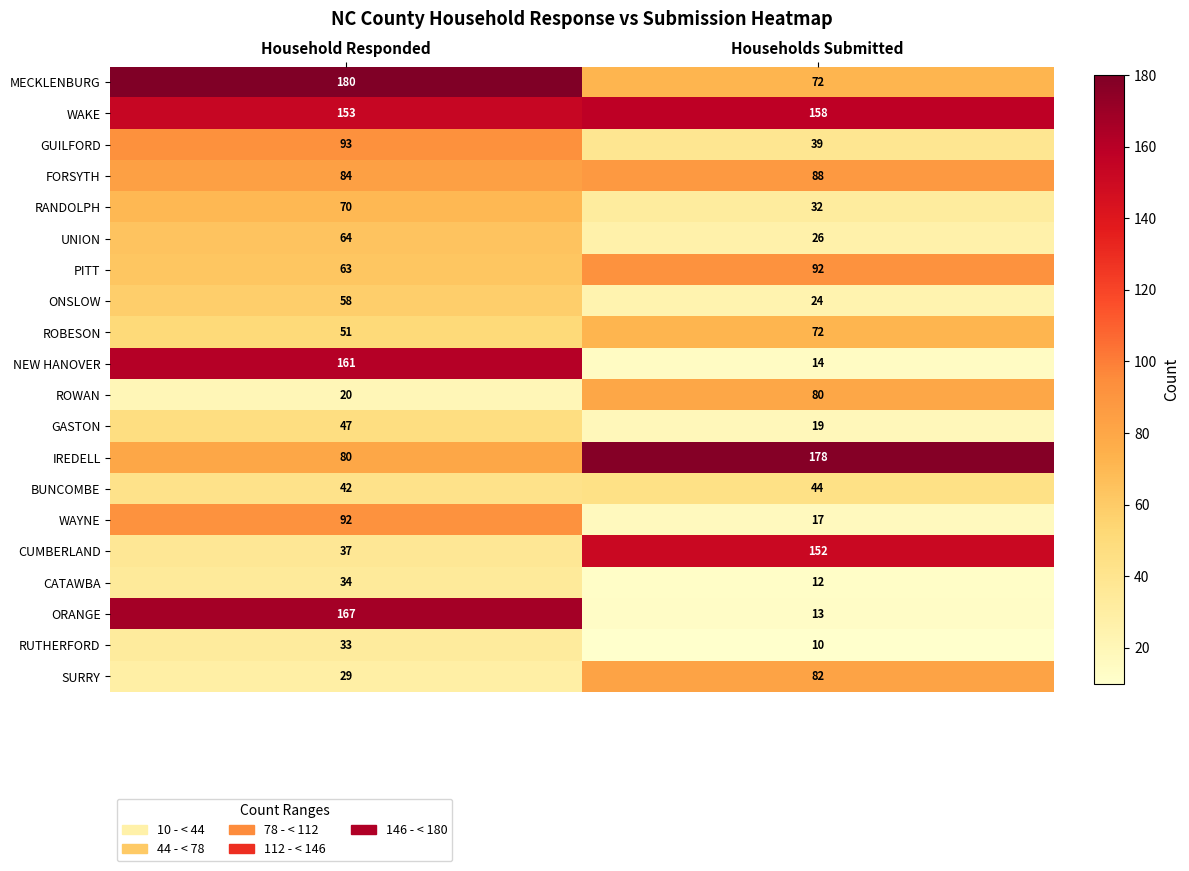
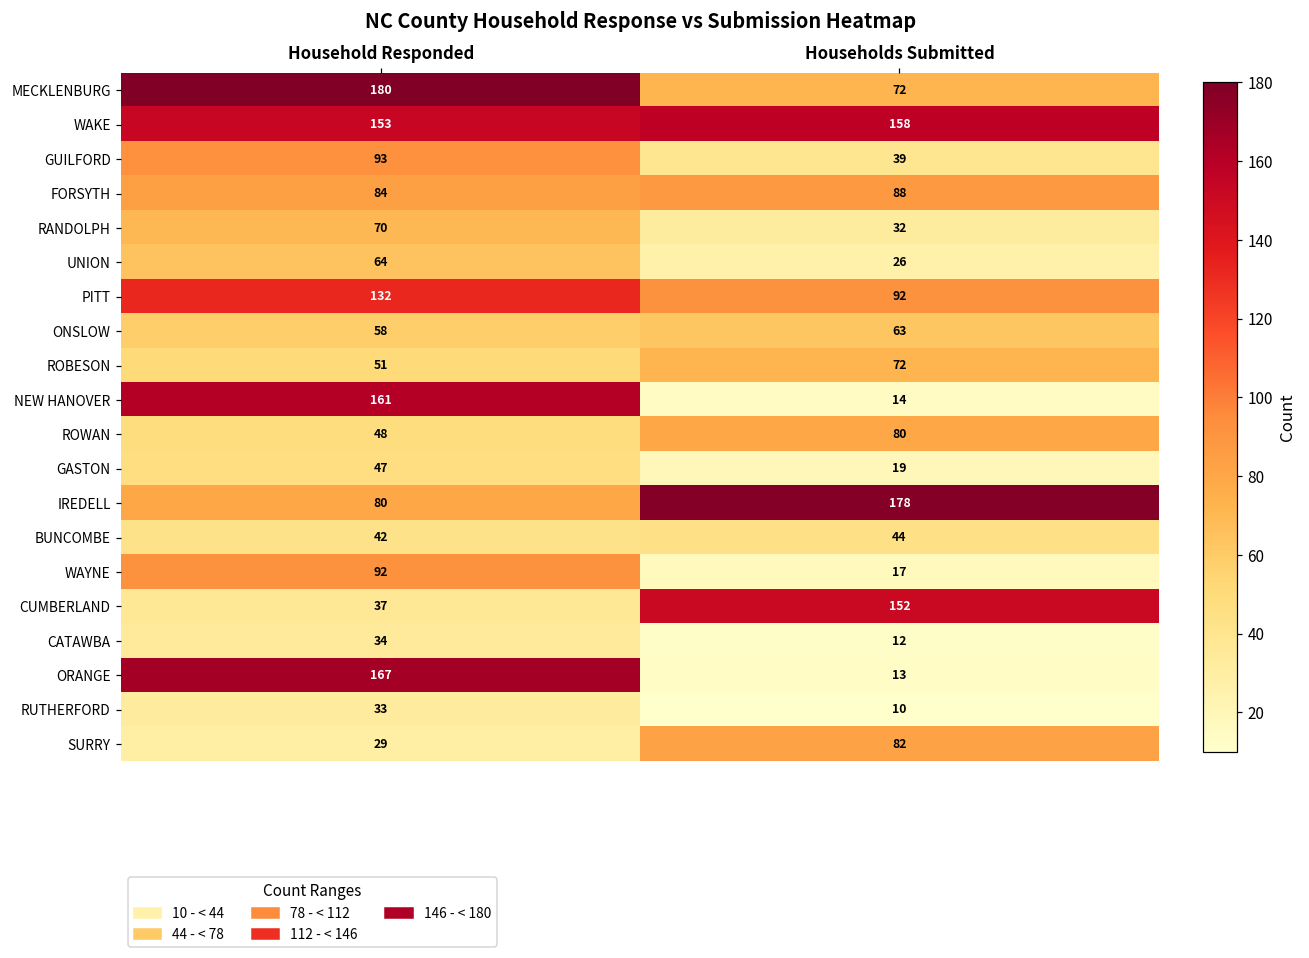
  {
    "MECKLENBURG": {
      "Household Responded": 180,
      "Households Submitted": 72
    },
    "WAKE": {
      "Household Responded": 153,
      "Households Submitted": 158
    },
    "GUILFORD": {
      "Household Responded": 93,
      "Households Submitted": 39
    },
    "FORSYTH": {
      "Household Responded": 84,
      "Households Submitted": 88
    },
    "RANDOLPH": {
      "Household Responded": 70,
      "Households Submitted": 32
    },
    "UNION": {
      "Household Responded": 64,
      "Households Submitted": 26
    },
    "PITT": {
-     "Household Responded": 63,
+     "Household Responded": 132,
      "Households Submitted": 92
    },
    "ONSLOW": {
      "Household Responded": 58,
-     "Households Submitted": 24
+     "Households Submitted": 63
    },
    "ROBESON": {
      "Household Responded": 51,
      "Households Submitted": 72
    },
    "NEW HANOVER": {
      "Household Responded": 161,
      "Households Submitted": 14
    },
    "ROWAN": {
-     "Household Responded": 20,
+     "Household Responded": 48,
      "Households Submitted": 80
    },
    "GASTON": {
      "Household Responded": 47,
      "Households Submitted": 19
    },
    "IREDELL": {
      "Household Responded": 80,
      "Households Submitted": 178
    },
    "BUNCOMBE": {
      "Household Responded": 42,
      "Households Submitted": 44
    },
    "WAYNE": {
      "Household Responded": 92,
      "Households Submitted": 17
    },
    "CUMBERLAND": {
      "Household Responded": 37,
      "Households Submitted": 152
    },
    "CATAWBA": {
      "Household Responded": 34,
      "Households Submitted": 12
    },
    "ORANGE": {
      "Household Responded": 167,
      "Households Submitted": 13
    },
    "RUTHERFORD": {
      "Household Responded": 33,
      "Households Submitted": 10
    },
    "SURRY": {
      "Household Responded": 29,
      "Households Submitted": 82
    }
  }
